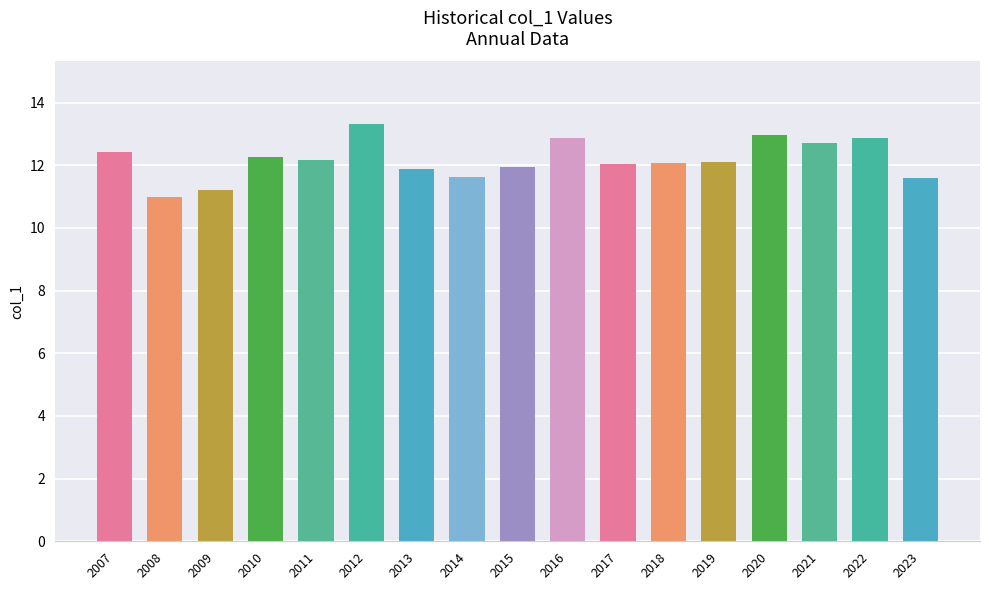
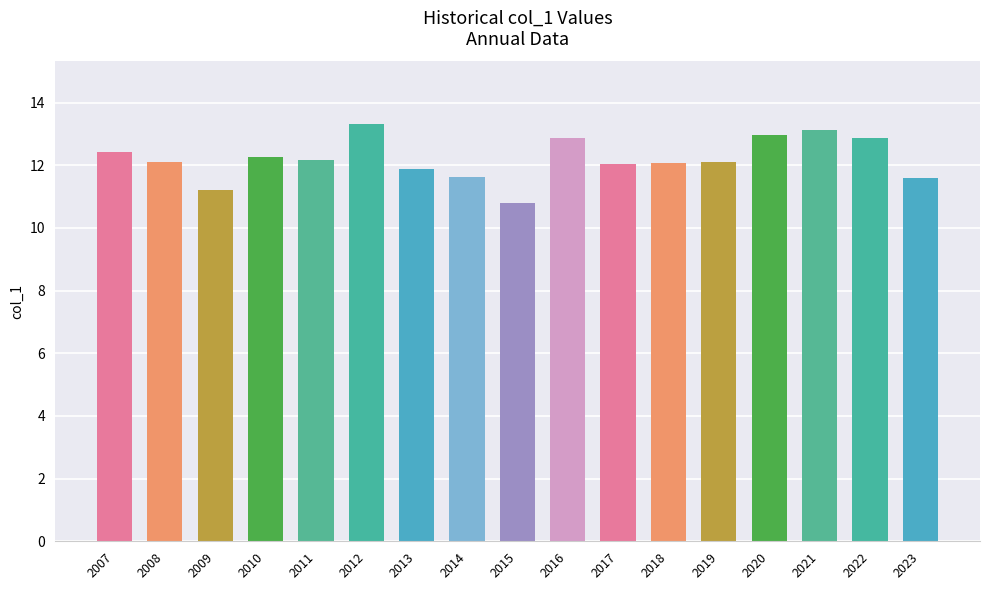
  {
    "2007": 12.4,
-   "2008": 11.0,
+   "2008": 12.1,
    "2009": 11.2,
    "2010": 12.3,
    "2011": 12.2,
    "2012": 13.3,
    "2013": 11.9,
    "2014": 11.6,
-   "2015": 11.9,
+   "2015": 10.8,
    "2016": 12.9,
    "2017": 12.1,
    "2018": 12.1,
    "2019": 12.1,
    "2020": 13.0,
-   "2021": 12.7,
+   "2021": 13.1,
    "2022": 12.9,
    "2023": 11.6
  }
